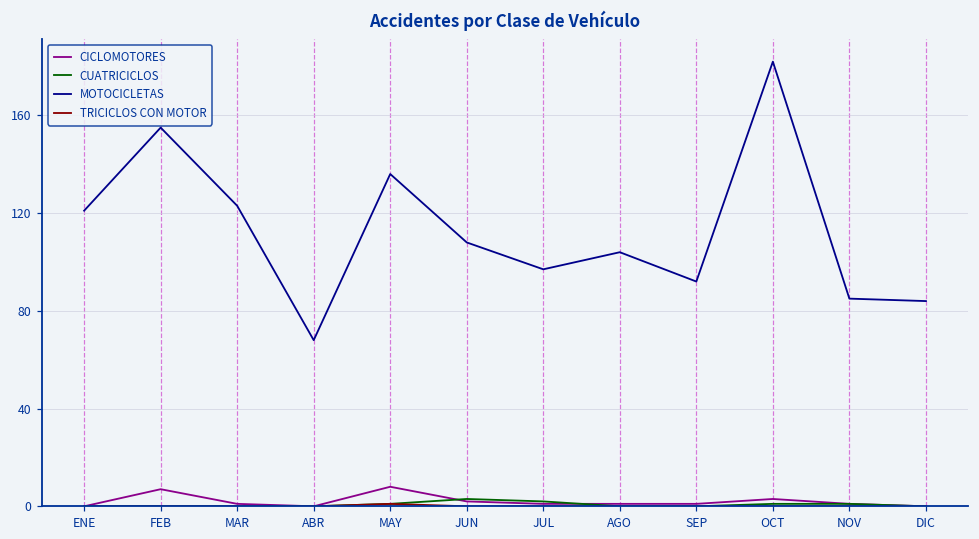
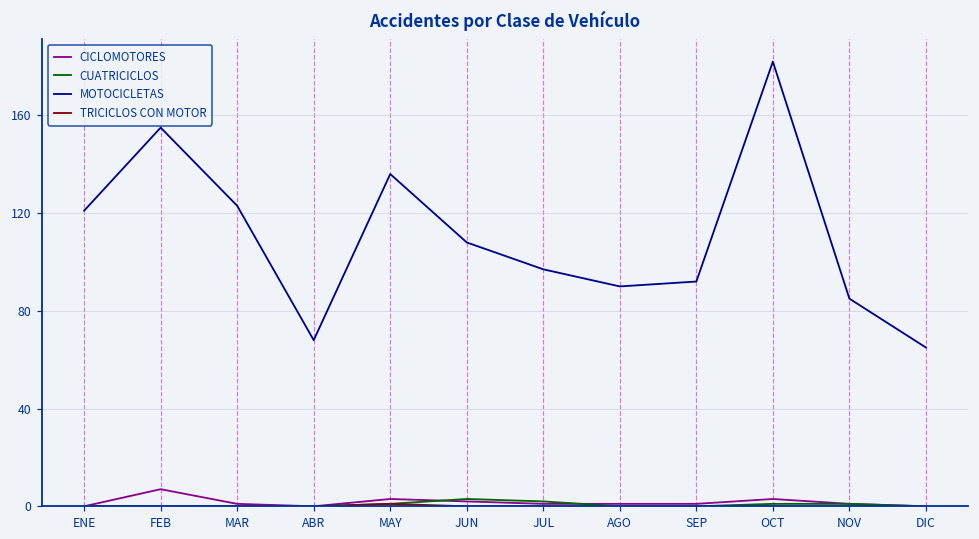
  {
    "CICLOMOTORES": {
      "FEB": 7,
-     "MAY": 8,
+     "MAY": 3,
      "OCT": 3
    },
    "MOTOCICLETAS": {
      "ENE": 121,
      "FEB": 155,
      "MAR": 123,
      "ABR": 68,
      "MAY": 136,
      "JUN": 108,
      "JUL": 97,
-     "AGO": 104,
+     "AGO": 90,
      "SEP": 92,
      "OCT": 182,
      "NOV": 85,
-     "DIC": 84
+     "DIC": 65
    },
    "TRICICLOS CON MOTOR": {
      "JUN": 0
    }
  }
